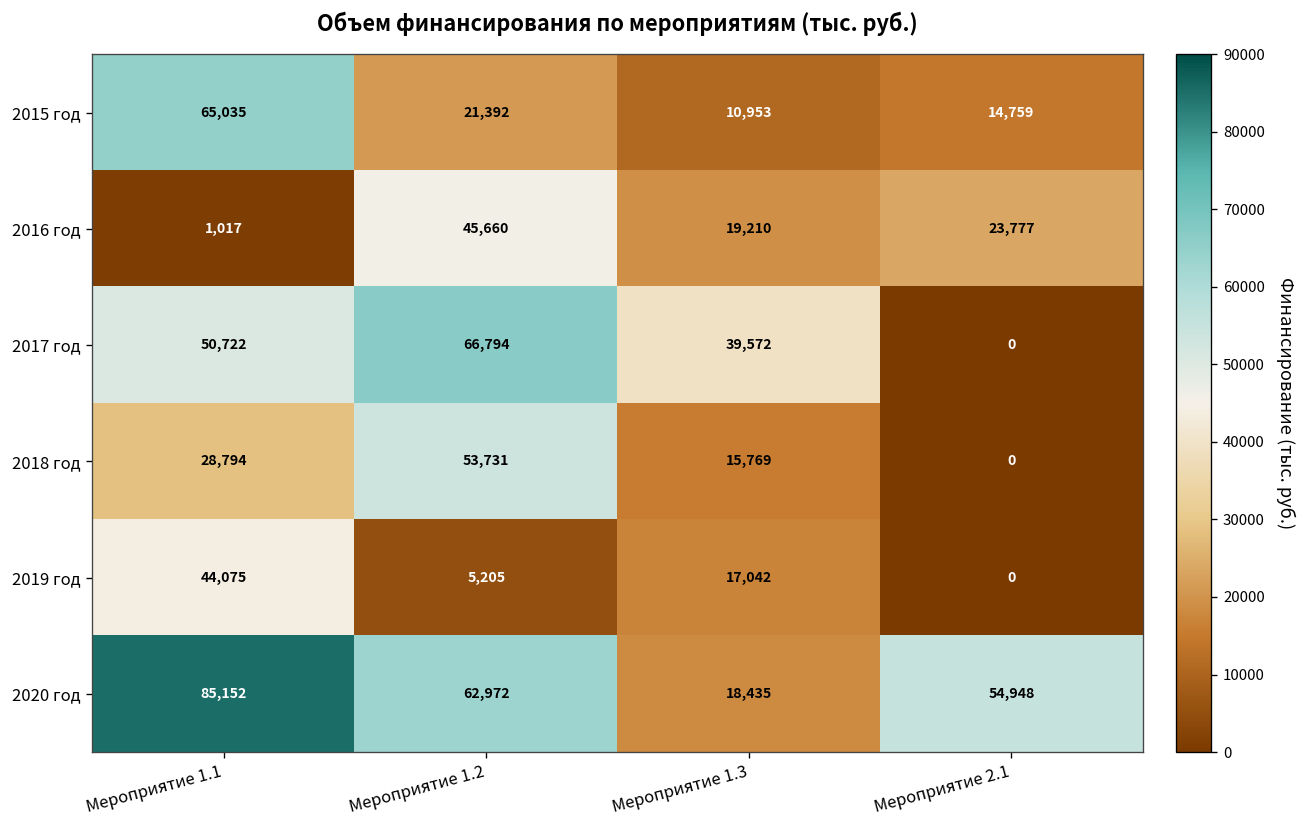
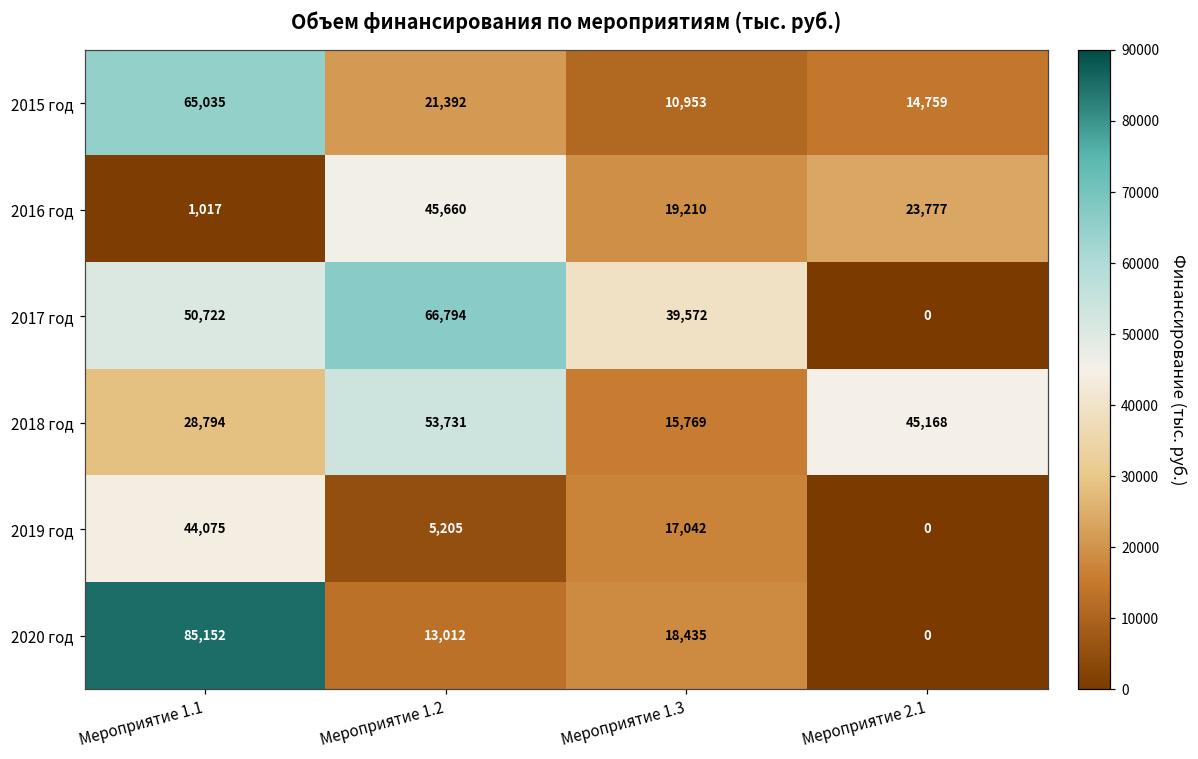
  {
    "2015 год": {
      "Мероприятие 1.1": "65,035",
      "Мероприятие 1.2": "21,392",
      "Мероприятие 1.3": "10,953",
      "Мероприятие 2.1": "14,759"
    },
    "2016 год": {
      "Мероприятие 1.1": "1,017",
      "Мероприятие 1.2": "45,660",
      "Мероприятие 1.3": "19,210",
      "Мероприятие 2.1": "23,777"
    },
    "2017 год": {
      "Мероприятие 1.1": "50,722",
      "Мероприятие 1.2": "66,794",
      "Мероприятие 1.3": "39,572",
      "Мероприятие 2.1": "0"
    },
    "2018 год": {
      "Мероприятие 1.1": "28,794",
      "Мероприятие 1.2": "53,731",
      "Мероприятие 1.3": "15,769",
-     "Мероприятие 2.1": "0"
+     "Мероприятие 2.1": "45,168"
    },
    "2019 год": {
      "Мероприятие 1.1": "44,075",
      "Мероприятие 1.2": "5,205",
      "Мероприятие 1.3": "17,042",
      "Мероприятие 2.1": "0"
    },
    "2020 год": {
      "Мероприятие 1.1": "85,152",
-     "Мероприятие 1.2": "62,972",
+     "Мероприятие 1.2": "13,012",
      "Мероприятие 1.3": "18,435",
-     "Мероприятие 2.1": "54,948"
+     "Мероприятие 2.1": "0"
    }
  }
